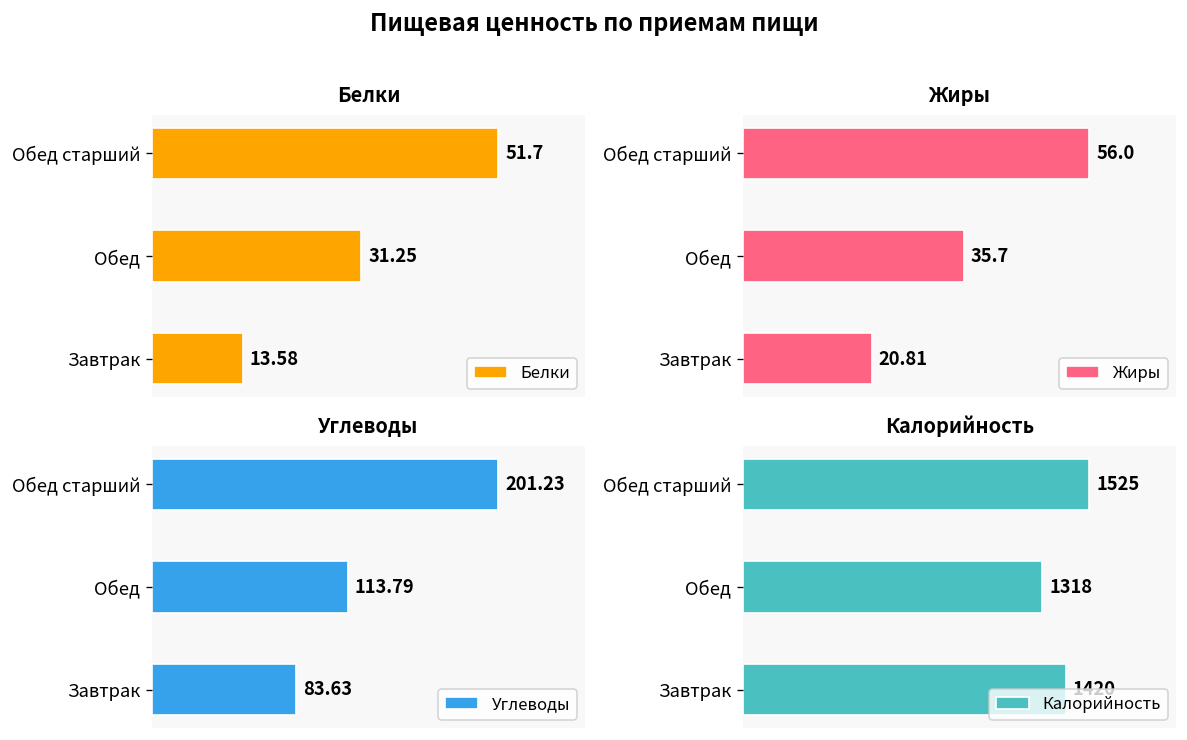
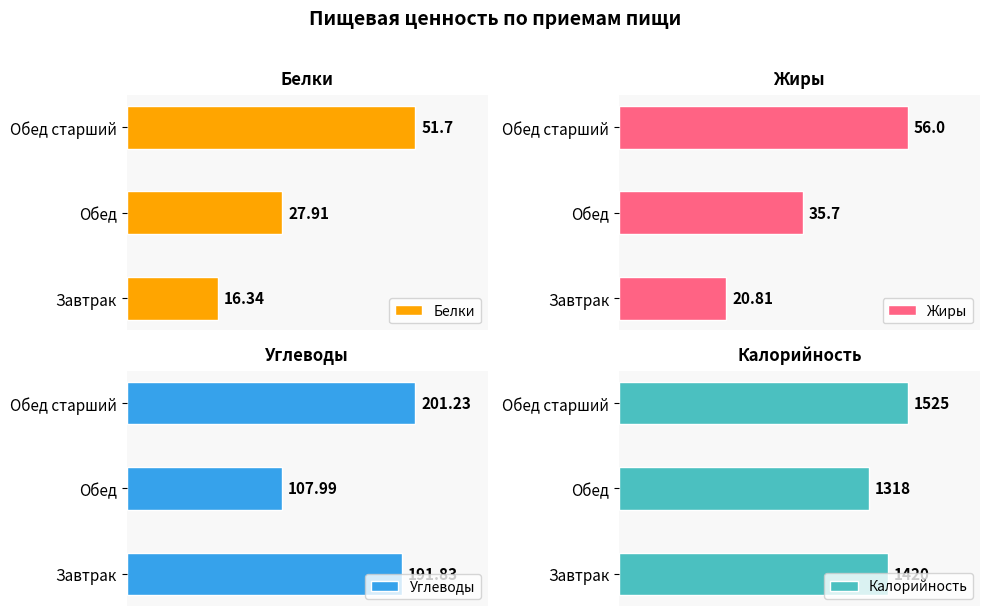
  {
    "Белки": {
      "Обед старший": 51.7,
-     "Обед": 31.25,
-     "Завтрак": 13.58
+     "Обед": 27.91,
+     "Завтрак": 16.34
    },
    "Жиры": {
      "Обед старший": 56.0,
      "Обед": 35.7,
      "Завтрак": 20.81
    },
    "Углеводы": {
      "Обед старший": 201.23,
-     "Обед": 113.79,
-     "Завтрак": 83.63
+     "Обед": 107.99,
+     "Завтрак": 191.83
    },
    "Калорийность": {
      "Обед старший": 1525,
      "Обед": 1318
    }
  }
